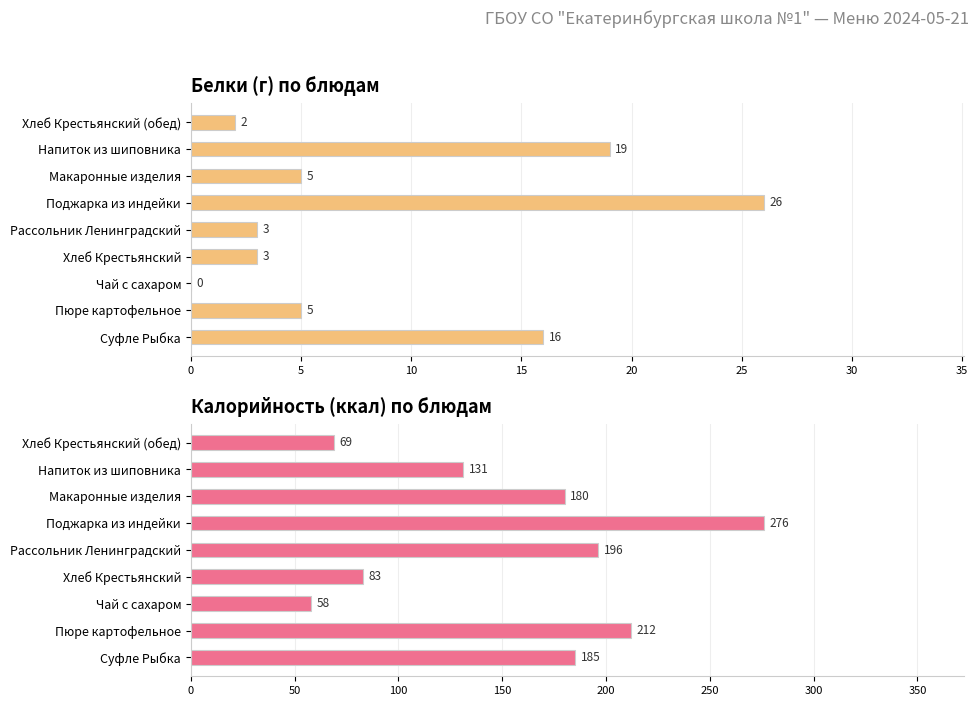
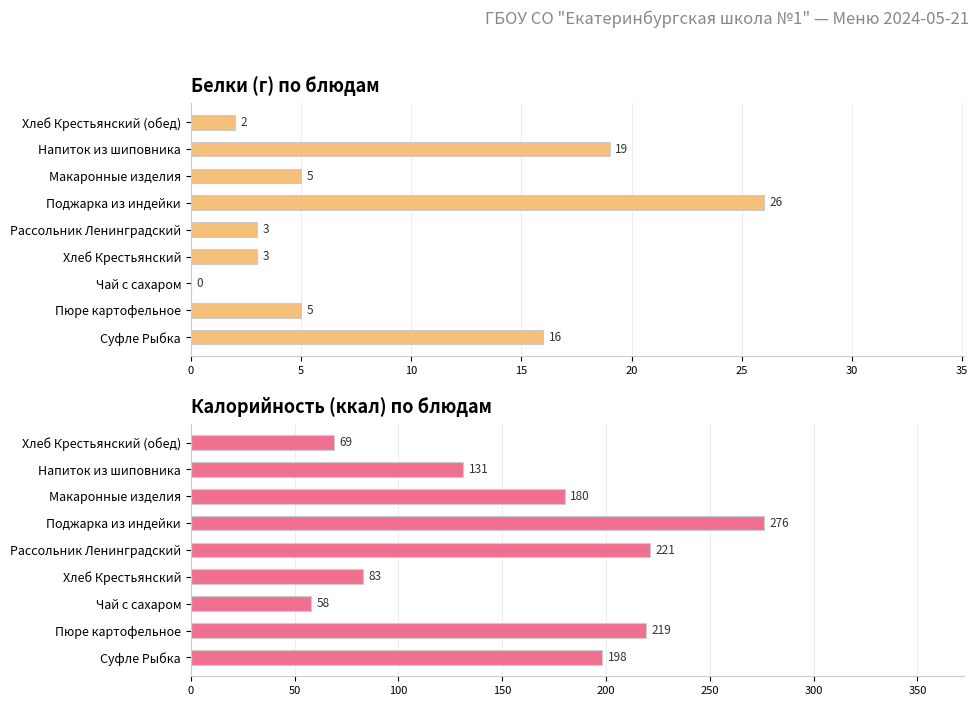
  {
    "Белки (г) по блюдам": {
      "Хлеб Крестьянский (обед)": 2,
      "Напиток из шиповника": 19,
      "Макаронные изделия": 5,
      "Поджарка из индейки": 26,
      "Рассольник Ленинградский": 3,
      "Хлеб Крестьянский": 3,
      "Чай с сахаром": 0,
      "Пюре картофельное": 5,
      "Суфле Рыбка": 16
    },
    "Калорийность (ккал) по блюдам": {
      "Хлеб Крестьянский (обед)": 69,
      "Напиток из шиповника": 131,
      "Макаронные изделия": 180,
      "Поджарка из индейки": 276,
-     "Рассольник Ленинградский": 196,
+     "Рассольник Ленинградский": 221,
      "Хлеб Крестьянский": 83,
      "Чай с сахаром": 58,
-     "Пюре картофельное": 212,
-     "Суфле Рыбка": 185
+     "Пюре картофельное": 219,
+     "Суфле Рыбка": 198
    }
  }
